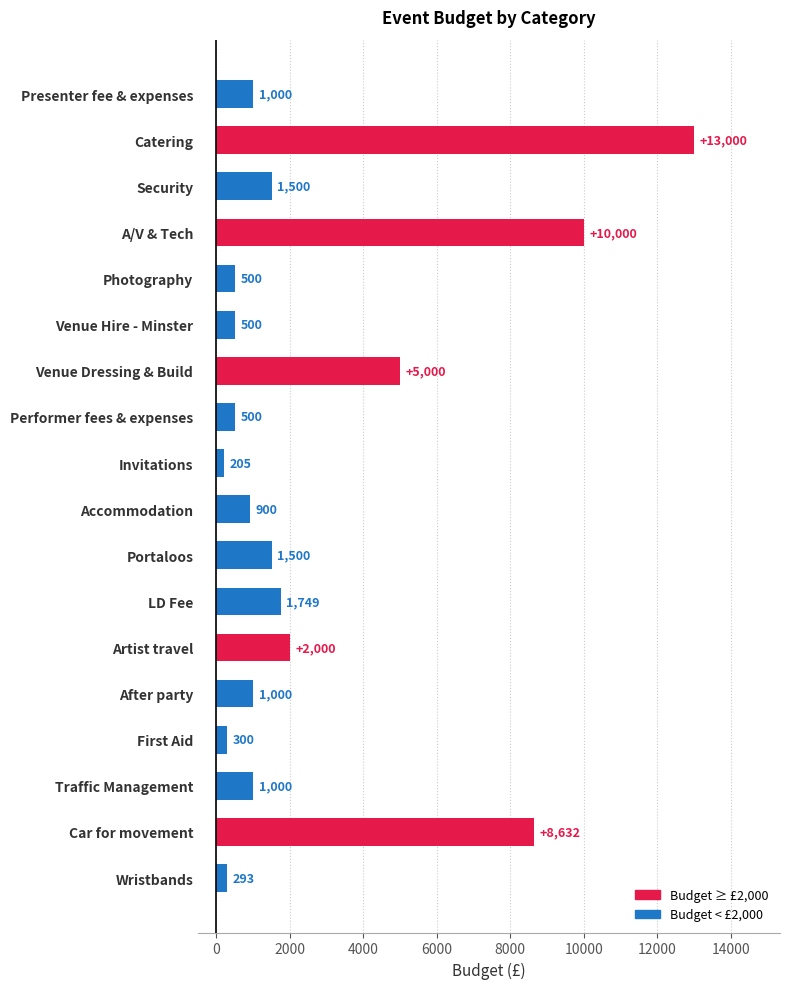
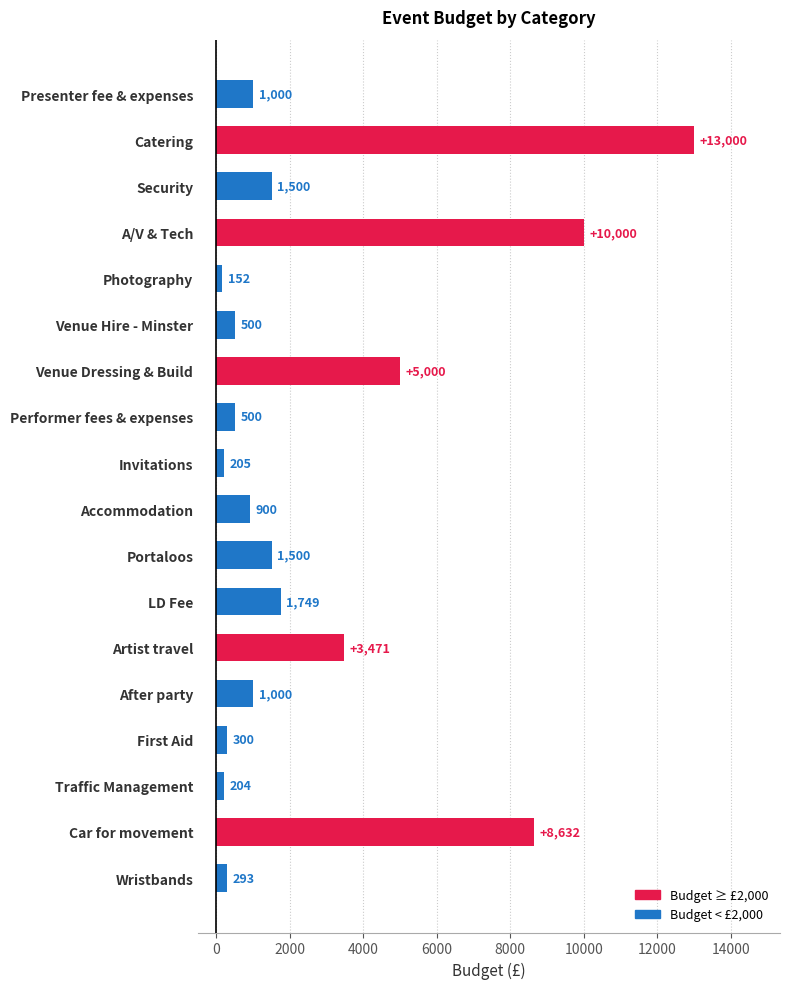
  {
    "Presenter fee & expenses": "1,000",
    "Catering": "+13,000",
    "Security": "1,500",
    "A/V & Tech": "+10,000",
-   "Photography": "500",
+   "Photography": "152",
    "Venue Hire - Minster": "500",
    "Venue Dressing & Build": "+5,000",
    "Performer fees & expenses": "500",
    "Invitations": "205",
    "Accommodation": "900",
    "Portaloos": "1,500",
    "LD Fee": "1,749",
-   "Artist travel": "+2,000",
+   "Artist travel": "+3,471",
    "After party": "1,000",
    "First Aid": "300",
-   "Traffic Management": "1,000",
+   "Traffic Management": "204",
    "Car for movement": "+8,632",
    "Wristbands": "293"
  }
